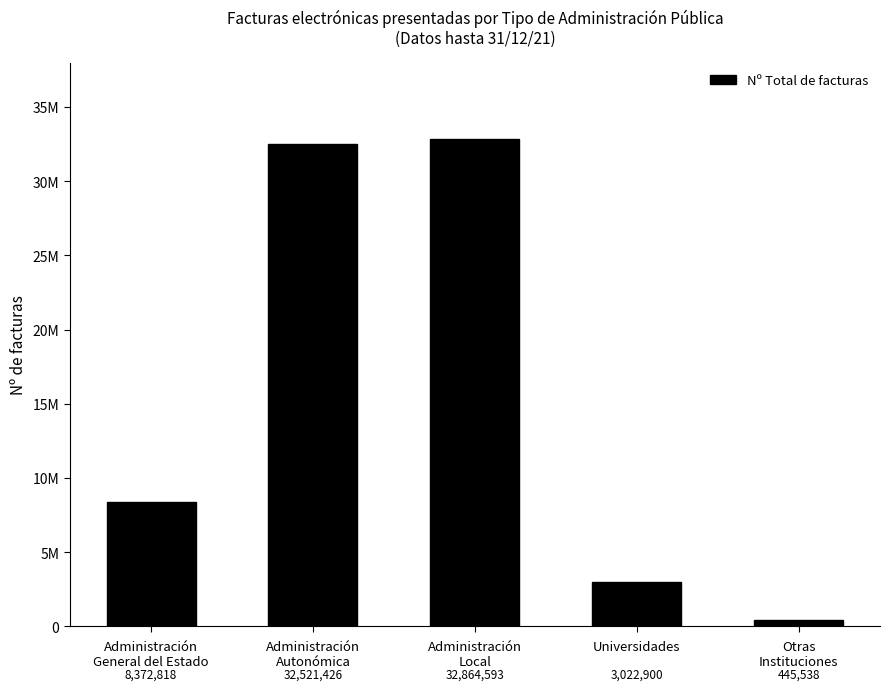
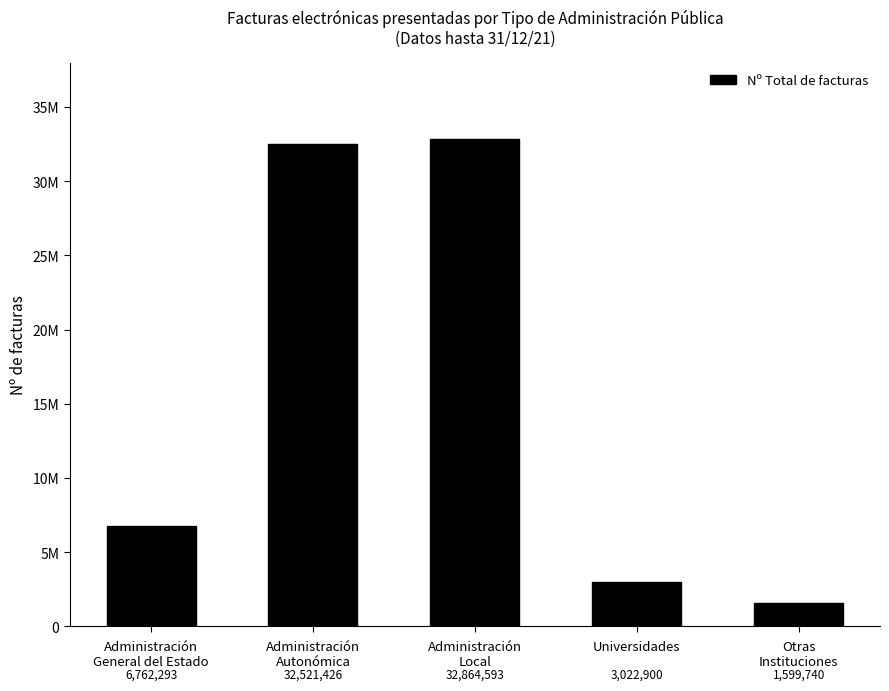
  {
-   "Administración General del Estado": "8,372,818",
-   "Otras Instituciones": "445,538"
+   "Administración General del Estado": "6,762,293",
+   "Otras Instituciones": "1,599,740"
  }
